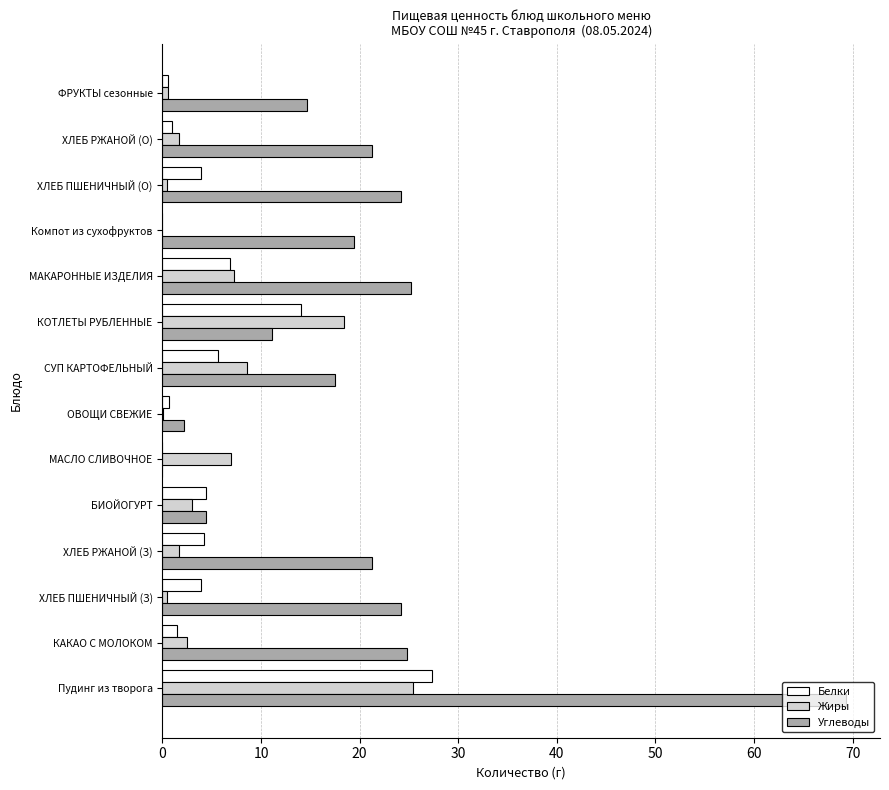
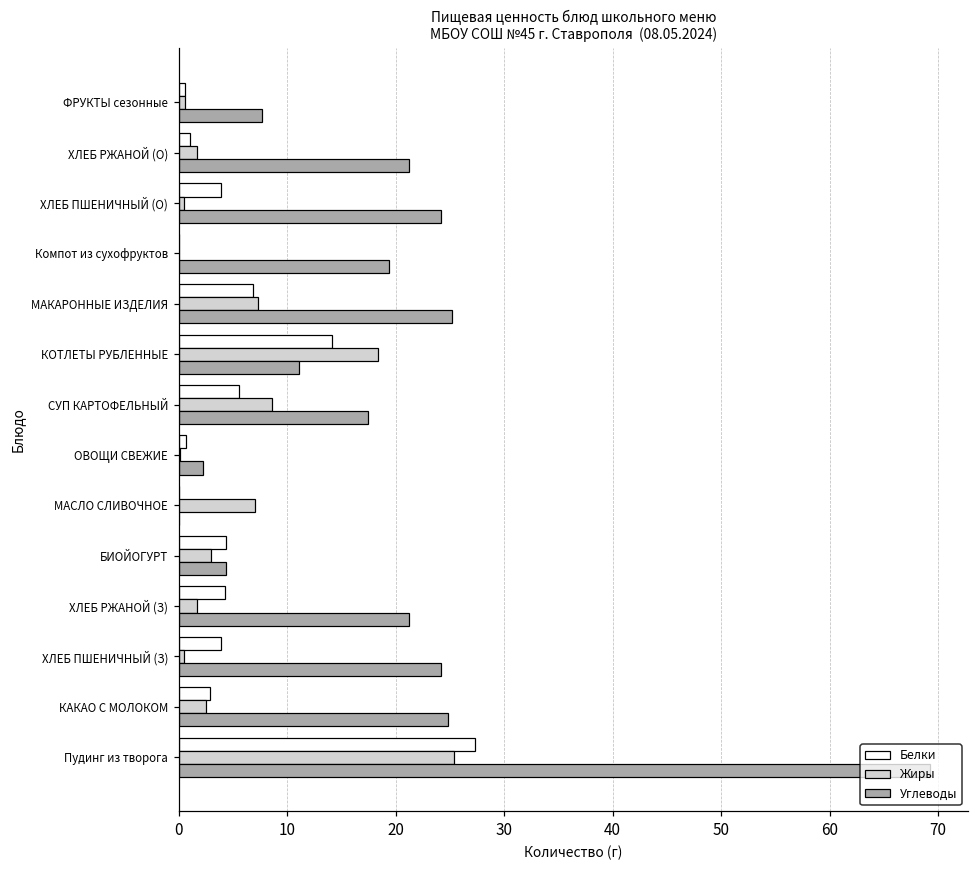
  {
    "Белки": {
      "ФРУКТЫ сезонные": 1,
      "ХЛЕБ РЖАНОЙ (О)": 1,
      "ХЛЕБ ПШЕНИЧНЫЙ (О)": 4,
      "Компот из сухофруктов": 0,
      "МАКАРОННЫЕ ИЗДЕЛИЯ": 7,
      "КОТЛЕТЫ РУБЛЕННЫЕ": 14,
      "СУП КАРТОФЕЛЬНЫЙ": 6,
      "ОВОЩИ СВЕЖИЕ": 1,
      "МАСЛО СЛИВОЧНОЕ": 0,
      "БИОЙОГУРТ": 4,
      "ХЛЕБ РЖАНОЙ (З)": 4,
      "ХЛЕБ ПШЕНИЧНЫЙ (З)": 4,
-     "КАКАО С МОЛОКОМ": 2,
+     "КАКАО С МОЛОКОМ": 3,
      "Пудинг из творога": 27
    },
    "Жиры": {
      "ФРУКТЫ сезонные": 1,
      "ХЛЕБ РЖАНОЙ (О)": 2,
      "ХЛЕБ ПШЕНИЧНЫЙ (О)": 1,
      "Компот из сухофруктов": 0,
      "МАКАРОННЫЕ ИЗДЕЛИЯ": 7,
      "КОТЛЕТЫ РУБЛЕННЫЕ": 18,
      "СУП КАРТОФЕЛЬНЫЙ": 9,
      "МАСЛО СЛИВОЧНОЕ": 7,
      "БИОЙОГУРТ": 3,
      "ХЛЕБ РЖАНОЙ (З)": 2,
      "ХЛЕБ ПШЕНИЧНЫЙ (З)": 1,
      "КАКАО С МОЛОКОМ": 3,
      "Пудинг из творога": 25
    },
    "Углеводы": {
-     "ФРУКТЫ сезонные": 15,
+     "ФРУКТЫ сезонные": 8,
      "ХЛЕБ РЖАНОЙ (О)": 21,
      "ХЛЕБ ПШЕНИЧНЫЙ (О)": 24,
      "Компот из сухофруктов": 19,
      "МАКАРОННЫЕ ИЗДЕЛИЯ": 25,
      "КОТЛЕТЫ РУБЛЕННЫЕ": 11,
      "СУП КАРТОФЕЛЬНЫЙ": 18,
      "ОВОЩИ СВЕЖИЕ": 2,
      "МАСЛО СЛИВОЧНОЕ": 0,
      "БИОЙОГУРТ": 4,
      "ХЛЕБ РЖАНОЙ (З)": 21,
      "ХЛЕБ ПШЕНИЧНЫЙ (З)": 24,
      "КАКАО С МОЛОКОМ": 25
    }
  }
